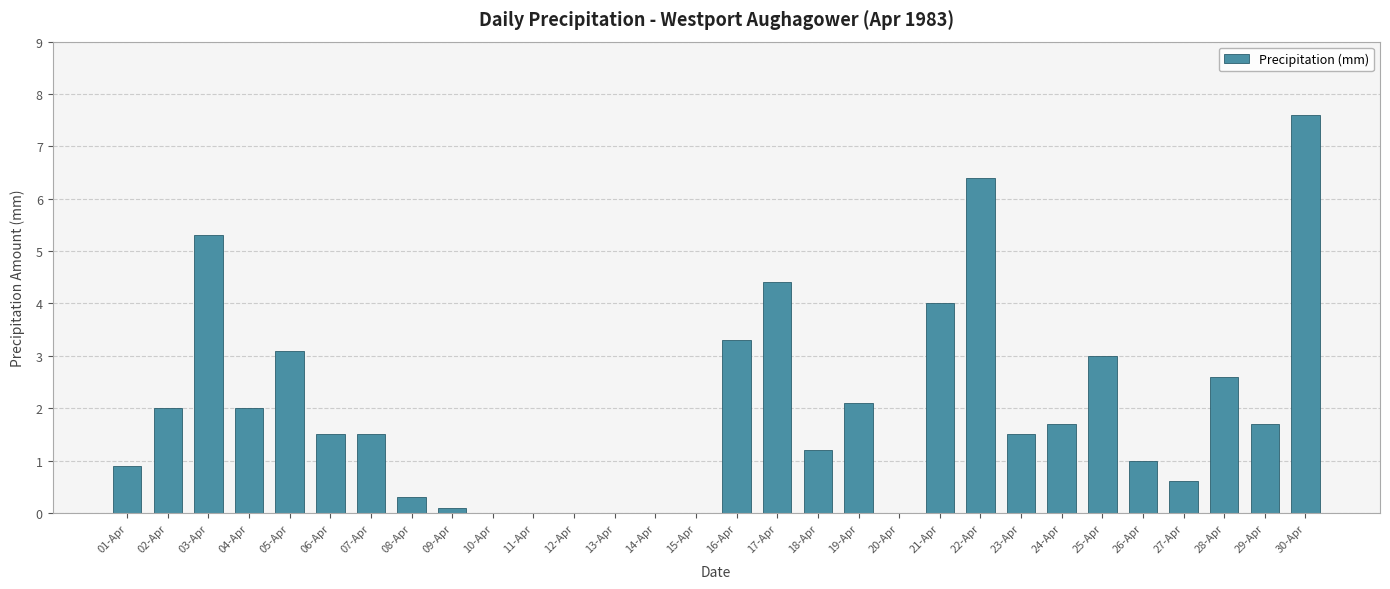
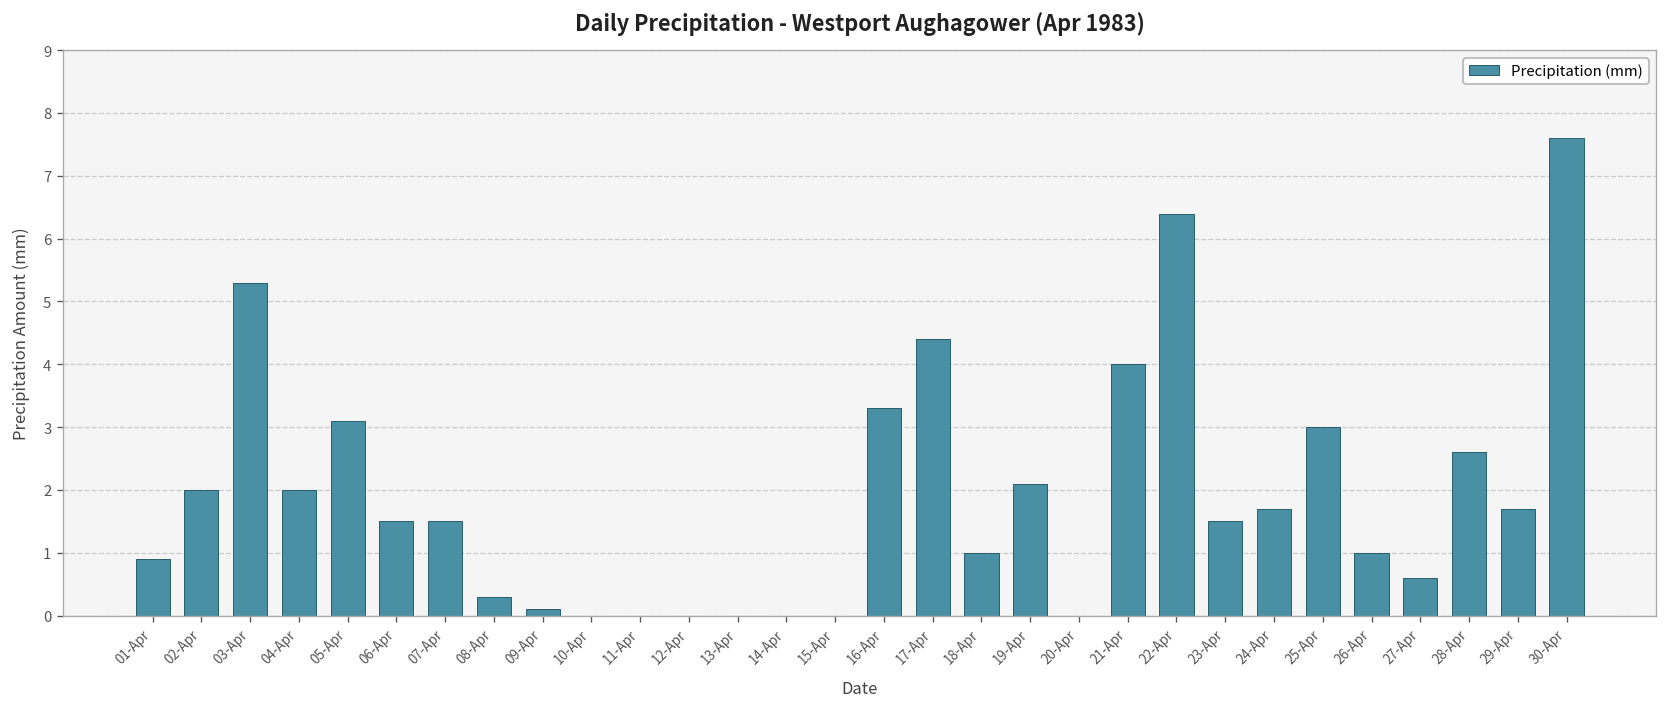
  {
    "01-Apr": 0.9,
    "02-Apr": 2.0,
    "03-Apr": 5.3,
    "04-Apr": 2.0,
    "05-Apr": 3.1,
    "06-Apr": 1.5,
    "07-Apr": 1.5,
    "08-Apr": 0.3,
    "09-Apr": 0.1,
    "10-Apr": 0.0,
    "11-Apr": 0.0,
    "12-Apr": 0.0,
    "13-Apr": 0.0,
    "14-Apr": 0.0,
    "15-Apr": 0.0,
    "16-Apr": 3.3,
    "17-Apr": 4.4,
-   "18-Apr": 1.2,
+   "18-Apr": 1.0,
    "19-Apr": 2.1,
    "20-Apr": 0.0,
    "21-Apr": 4.0,
    "22-Apr": 6.4,
    "23-Apr": 1.5,
    "24-Apr": 1.7,
    "25-Apr": 3.0,
    "26-Apr": 1.0,
    "27-Apr": 0.6,
    "28-Apr": 2.6,
    "29-Apr": 1.7,
    "30-Apr": 7.6
  }
